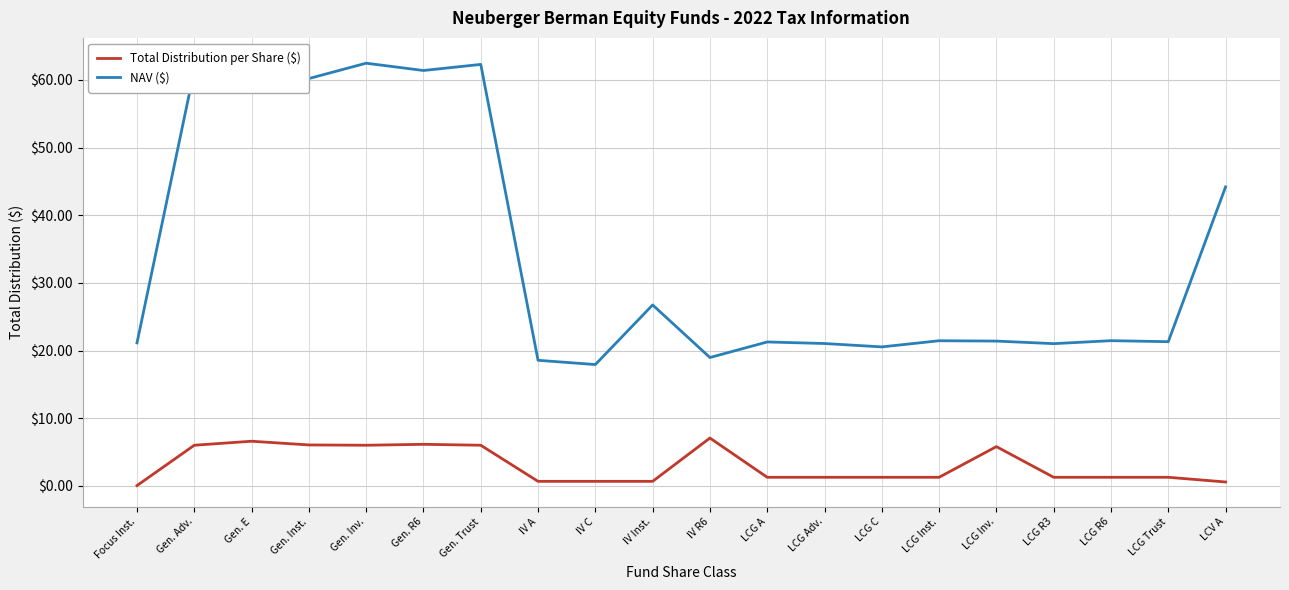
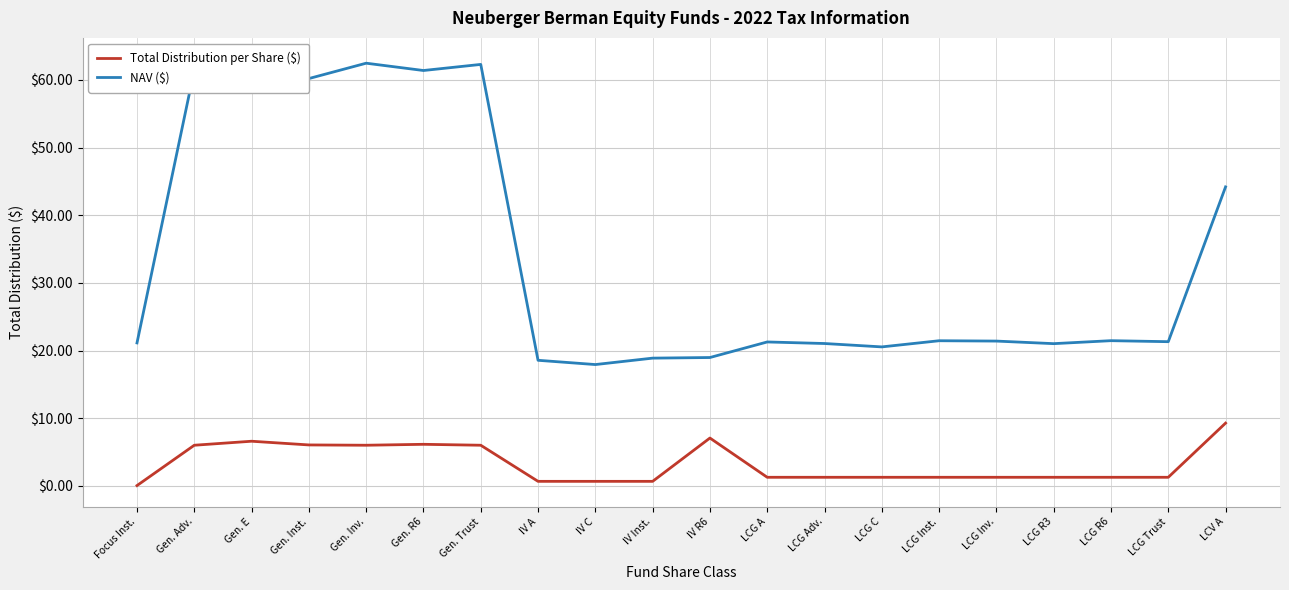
  {
    "Total Distribution per Share ($)": {
      "Focus Inst.": "$0",
      "Gen. Adv.": "$6",
      "Gen. E": "$7",
      "Gen. Inst.": "$6",
      "Gen. Inv.": "$6",
      "Gen. R6": "$6",
      "Gen. Trust": "$6",
      "IV A": "$1",
      "IV C": "$1",
      "IV Inst.": "$1",
      "IV R6": "$7",
      "LCG A": "$1",
      "LCG Adv.": "$1",
      "LCG C": "$1",
      "LCG Inst.": "$1",
-     "LCG Inv.": "$6",
+     "LCG Inv.": "$1",
      "LCG R3": "$1",
      "LCG R6": "$1",
      "LCG Trust": "$1",
-     "LCV A": "$1"
+     "LCV A": "$9"
    },
    "NAV ($)": {
      "Focus Inst.": "$21",
      "Gen. Inv.": "$62",
      "Gen. R6": "$61",
      "Gen. Trust": "$62",
      "IV A": "$19",
      "IV C": "$18",
-     "IV Inst.": "$27",
+     "IV Inst.": "$19",
      "IV R6": "$19",
      "LCG A": "$21",
      "LCG Adv.": "$21",
      "LCG C": "$21",
      "LCG Inst.": "$21",
      "LCG Inv.": "$21",
      "LCG R3": "$21",
      "LCG R6": "$21",
      "LCG Trust": "$21",
      "LCV A": "$44"
    }
  }
